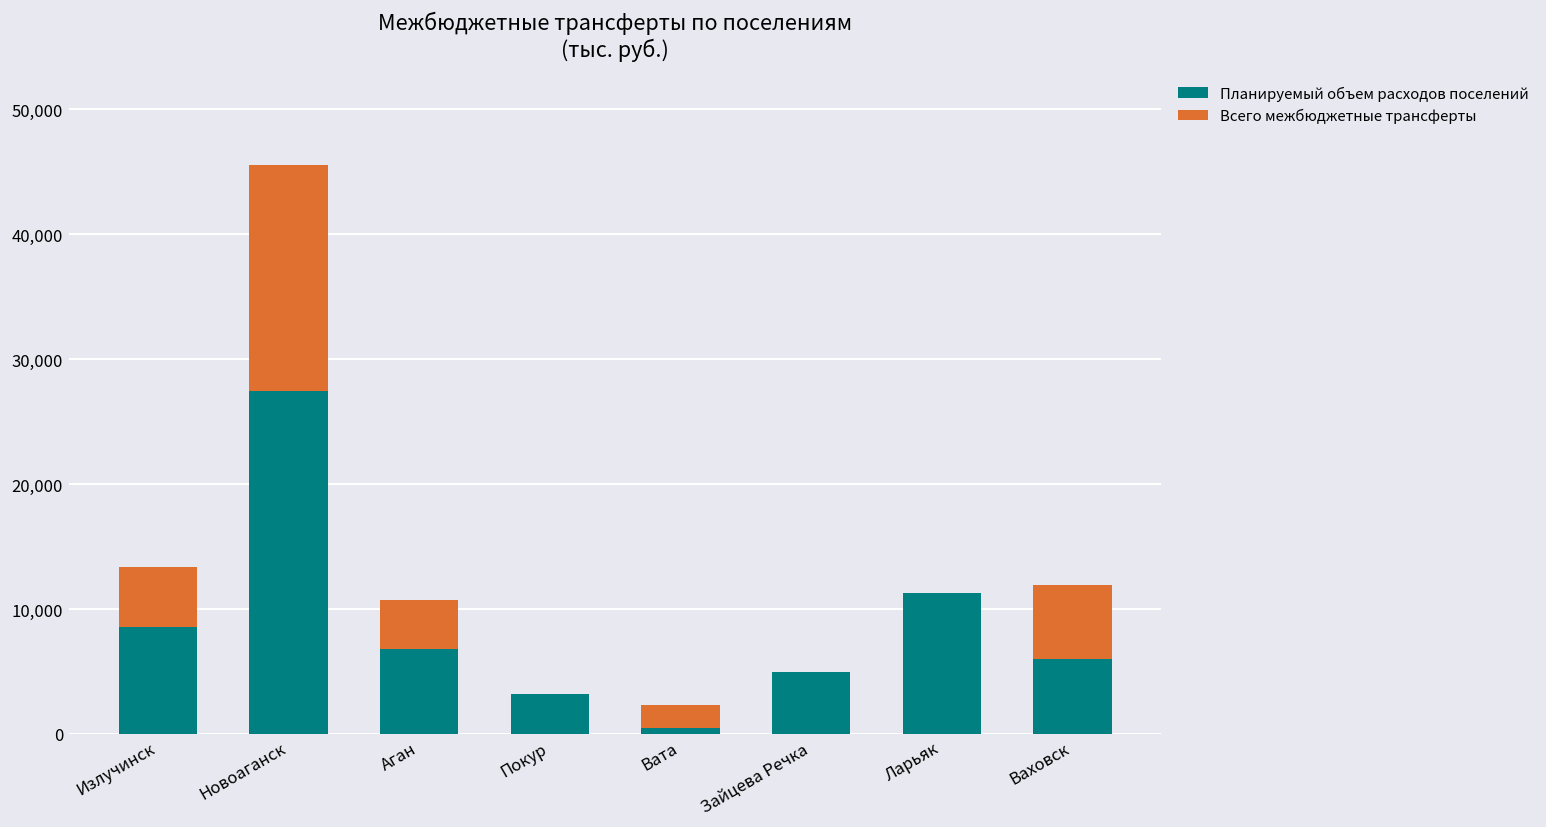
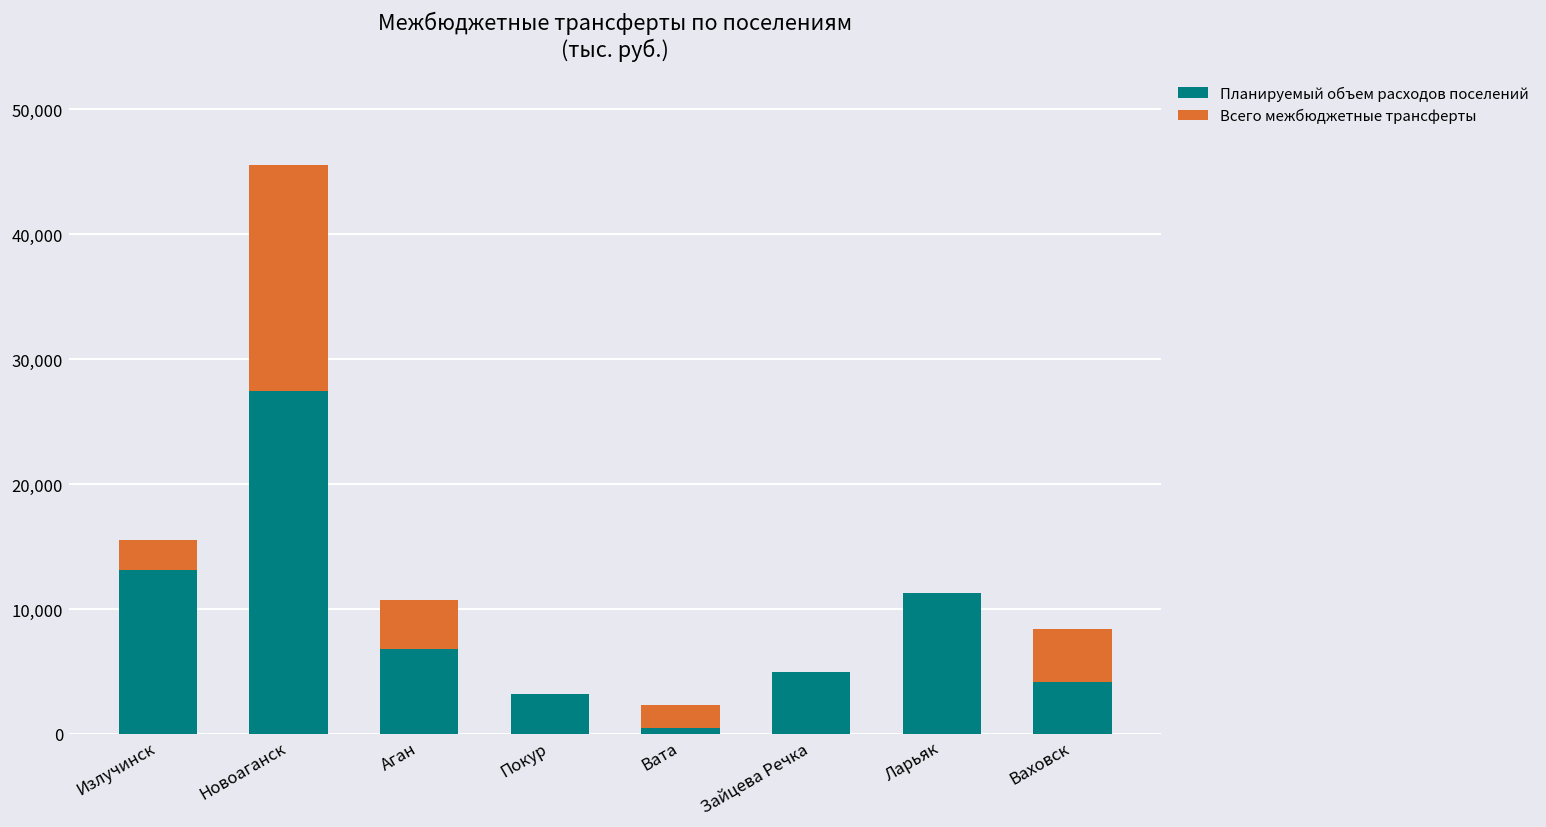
  {
    "Планируемый объем расходов поселений": {
-     "Излучинск": "8,600",
+     "Излучинск": "13,200",
      "Новоаганск": "27,400",
      "Аган": "6,800",
      "Покур": "3,200",
      "Вата": "500",
      "Зайцева Речка": "4,900",
      "Ларьяк": "11,300",
-     "Ваховск": "6,000"
+     "Ваховск": "4,100"
    },
    "Всего межбюджетные трансферты": {
-     "Излучинск": "4,800",
+     "Излучинск": "2,300",
      "Новоаганск": "18,100",
      "Аган": "3,900",
      "Покур": "0",
      "Вата": "1,800",
      "Зайцева Речка": "0",
      "Ларьяк": "0",
-     "Ваховск": "5,900"
+     "Ваховск": "4,300"
    }
  }
